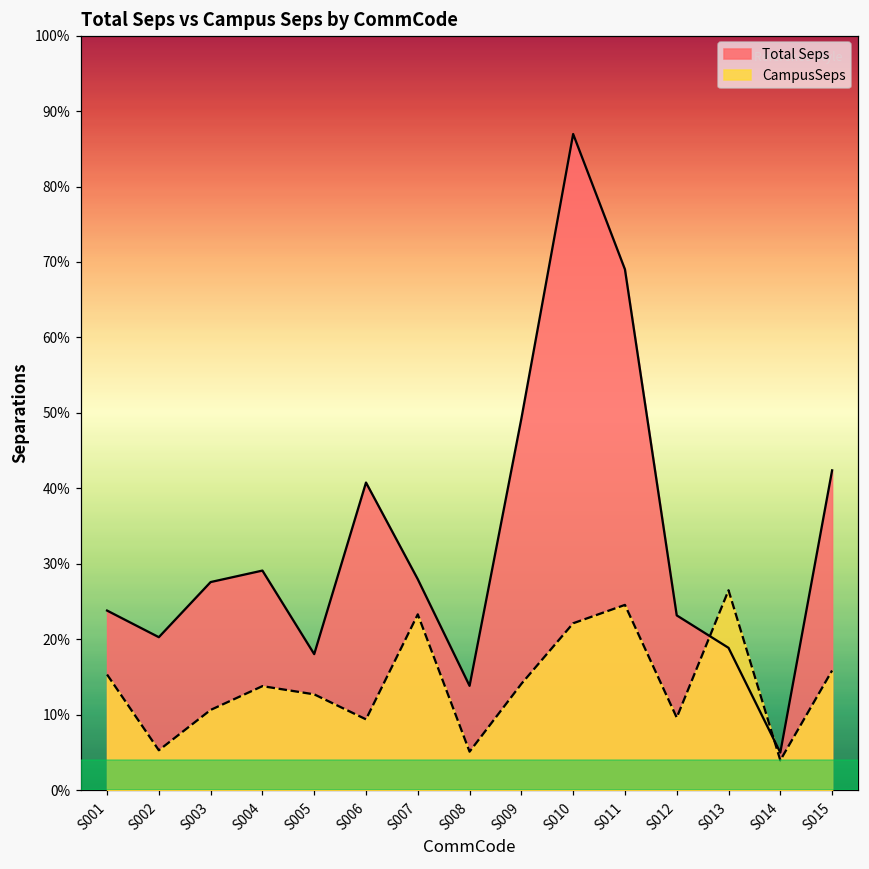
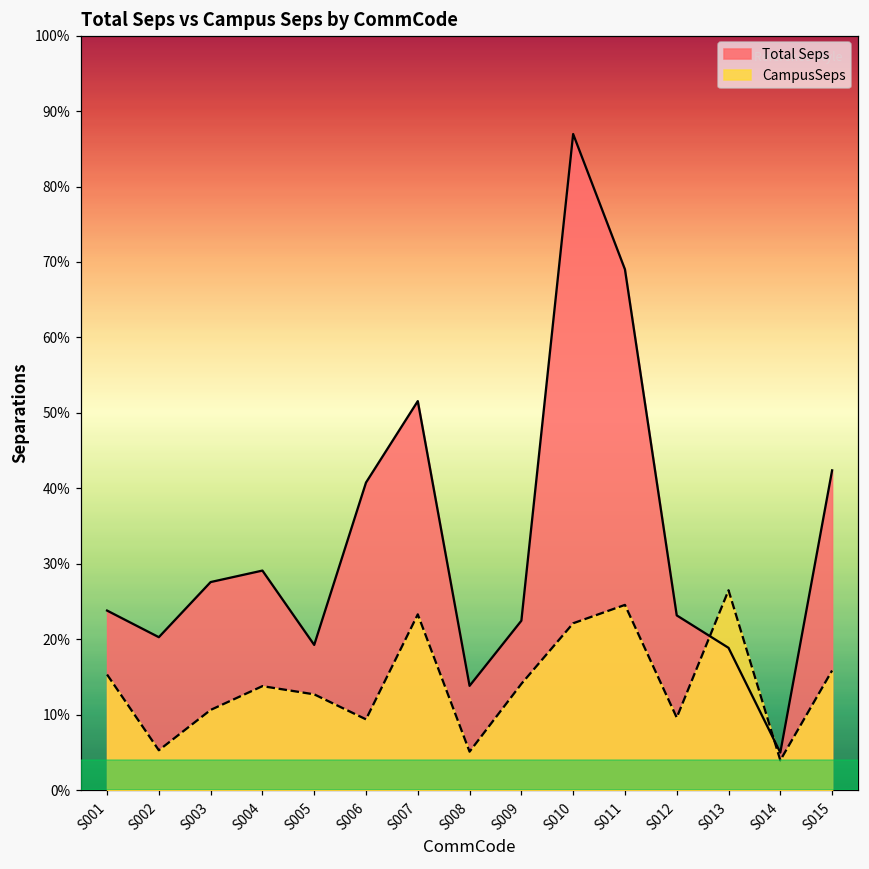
  {
    "Total Seps": {
      "S001": "24%",
      "S002": "20%",
      "S003": "28%",
      "S004": "29%",
-     "S005": "18%",
+     "S005": "19%",
      "S006": "41%",
-     "S007": "28%",
+     "S007": "52%",
      "S008": "14%",
-     "S009": "49%",
+     "S009": "22%",
      "S010": "87%",
      "S011": "69%",
      "S012": "23%",
      "S013": "19%",
      "S014": "5%",
      "S015": "42%"
    },
    "CampusSeps": {
      "S001": "15%",
      "S002": "5%",
      "S003": "11%",
      "S004": "14%",
      "S005": "13%",
      "S006": "9%",
      "S007": "23%",
      "S008": "5%",
      "S009": "14%",
      "S010": "22%",
      "S011": "25%",
      "S012": "10%",
      "S013": "27%",
      "S015": "16%"
    }
  }
